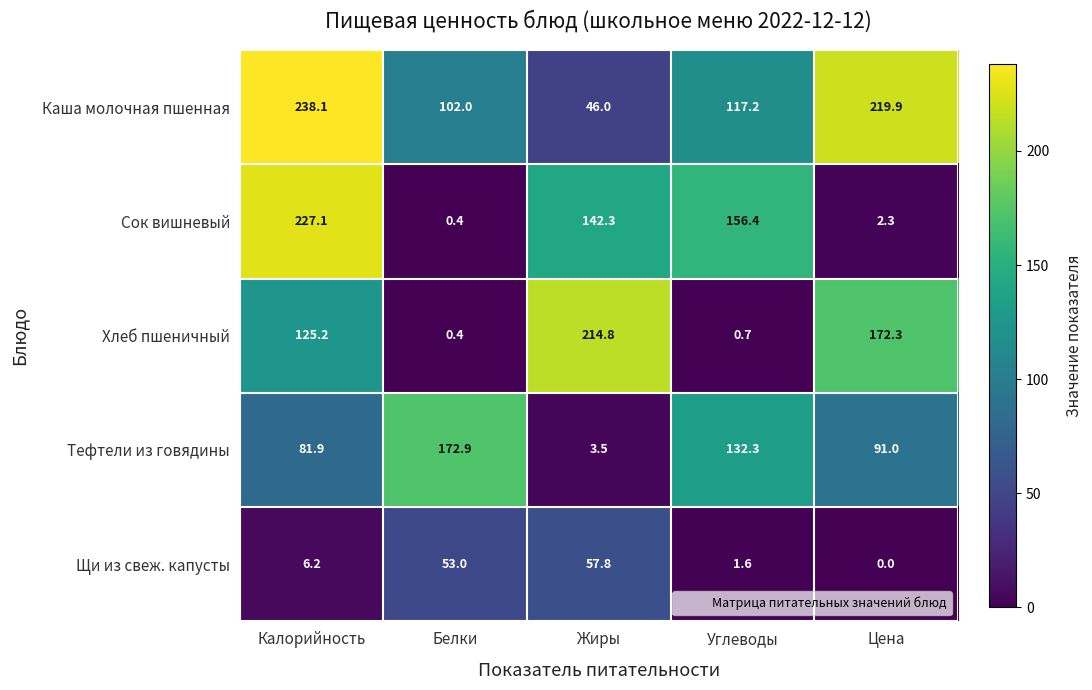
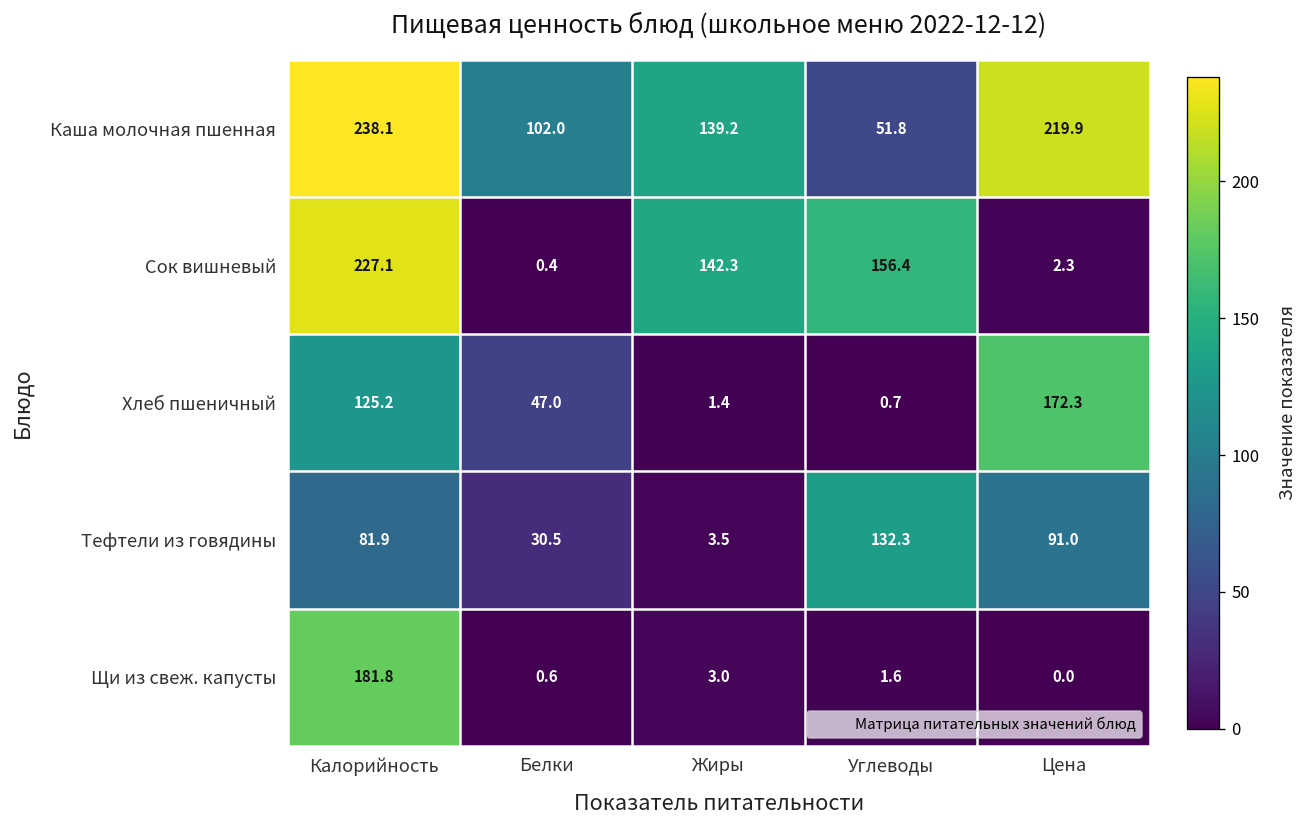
  {
    "Каша молочная пшенная": {
      "Калорийность": 238.1,
      "Белки": 102.0,
-     "Жиры": 46.0,
-     "Углеводы": 117.2,
+     "Жиры": 139.2,
+     "Углеводы": 51.8,
      "Цена": 219.9
    },
    "Сок вишневый": {
      "Калорийность": 227.1,
      "Белки": 0.4,
      "Жиры": 142.3,
      "Углеводы": 156.4,
      "Цена": 2.3
    },
    "Хлеб пшеничный": {
      "Калорийность": 125.2,
-     "Белки": 0.4,
-     "Жиры": 214.8,
+     "Белки": 47.0,
+     "Жиры": 1.4,
      "Углеводы": 0.7,
      "Цена": 172.3
    },
    "Тефтели из говядины": {
      "Калорийность": 81.9,
-     "Белки": 172.9,
+     "Белки": 30.5,
      "Жиры": 3.5,
      "Углеводы": 132.3,
      "Цена": 91.0
    },
    "Щи из свеж. капусты": {
-     "Калорийность": 6.2,
-     "Белки": 53.0,
-     "Жиры": 57.8,
+     "Калорийность": 181.8,
+     "Белки": 0.6,
+     "Жиры": 3.0,
      "Углеводы": 1.6,
      "Цена": 0.0
    }
  }
